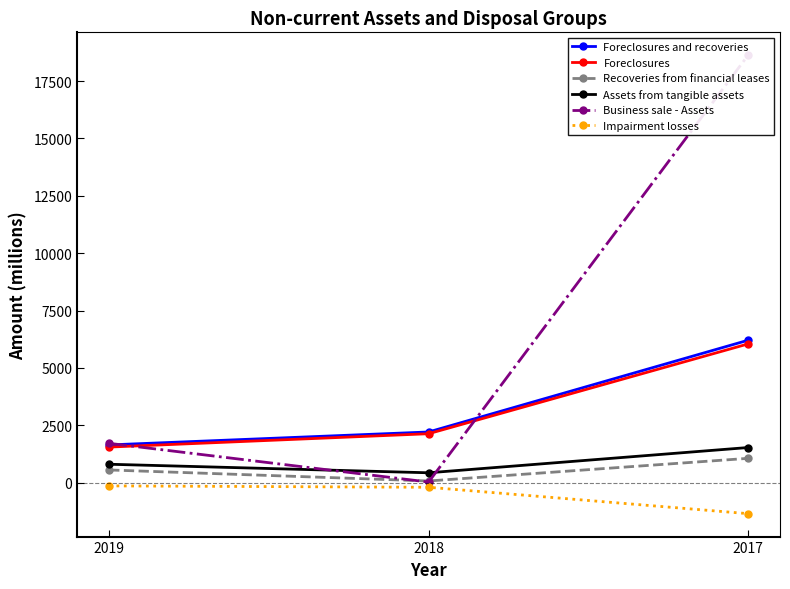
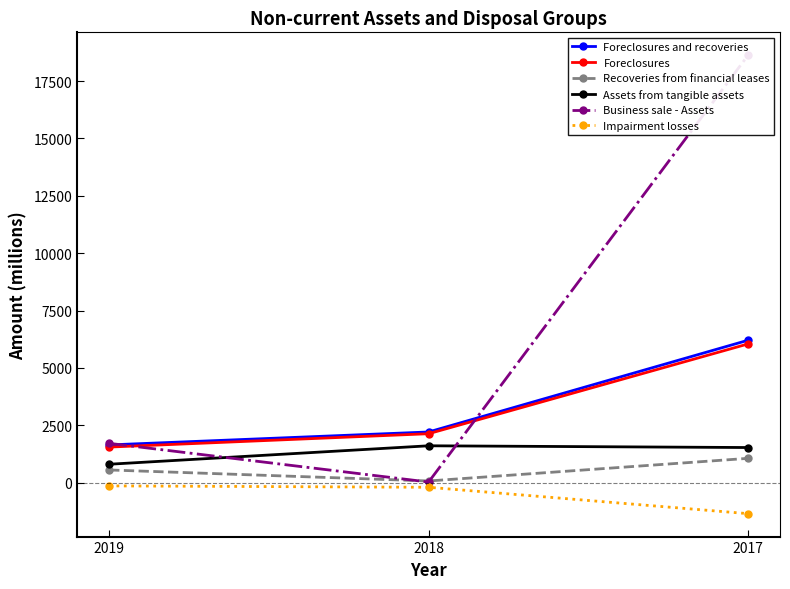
  {
    "Foreclosures and recoveries": {
      "2017": 6200
    },
    "Foreclosures": {
      "2017": 6000
    },
    "Recoveries from financial leases": {
      "2019": 600,
      "2017": 1100
    },
    "Assets from tangible assets": {
      "2019": 800,
-     "2018": 400,
+     "2018": 1600,
      "2017": 1500
    },
    "Impairment losses": {
      "2019": -100,
      "2018": -200,
      "2017": -1300
    }
  }
